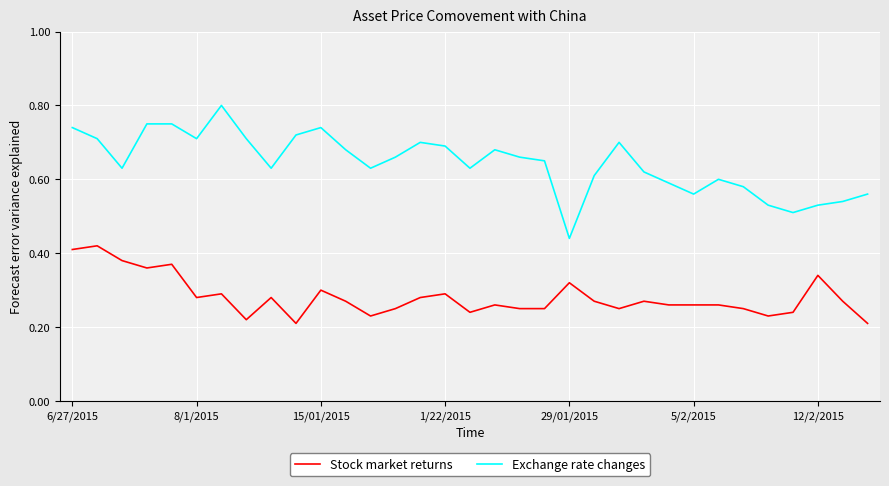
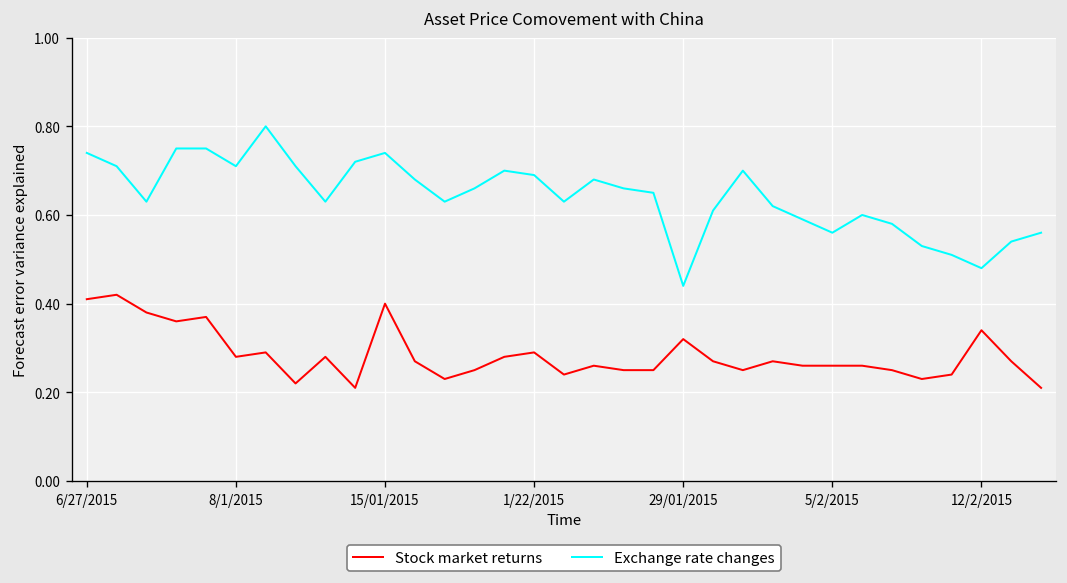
  {
    "Stock market returns": {
      "6/27/2015": 0.41,
      "8/1/2015": 0.28,
-     "15/01/2015": 0.3,
+     "15/01/2015": 0.4,
      "1/22/2015": 0.29,
      "29/01/2015": 0.32,
      "5/2/2015": 0.26,
      "12/2/2015": 0.34
    },
    "Exchange rate changes": {
      "6/27/2015": 0.74,
      "8/1/2015": 0.71,
      "15/01/2015": 0.74,
      "1/22/2015": 0.69,
      "29/01/2015": 0.44,
      "5/2/2015": 0.56,
-     "12/2/2015": 0.53
+     "12/2/2015": 0.48
    }
  }
